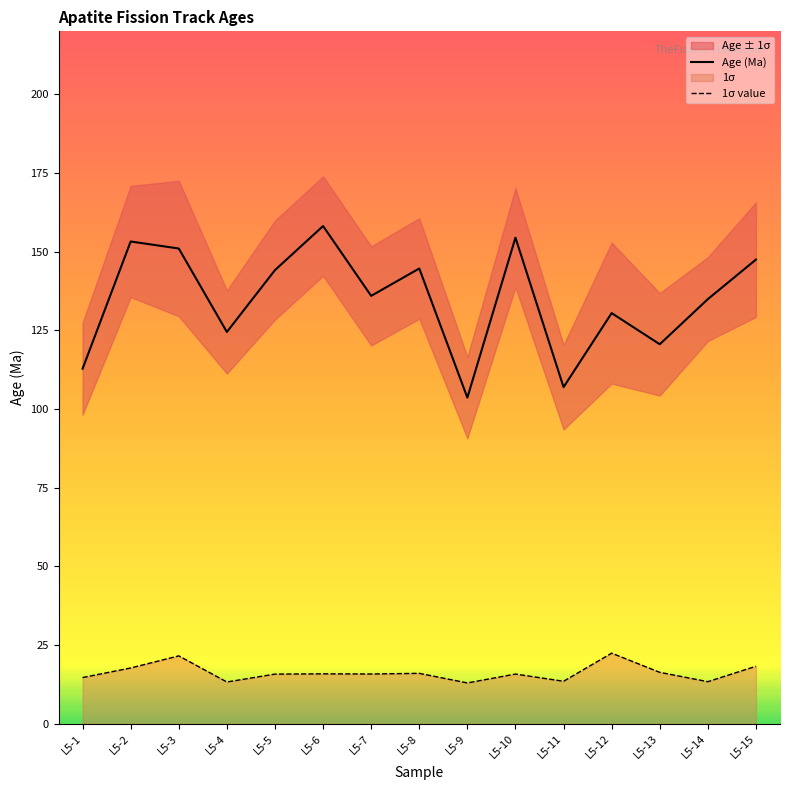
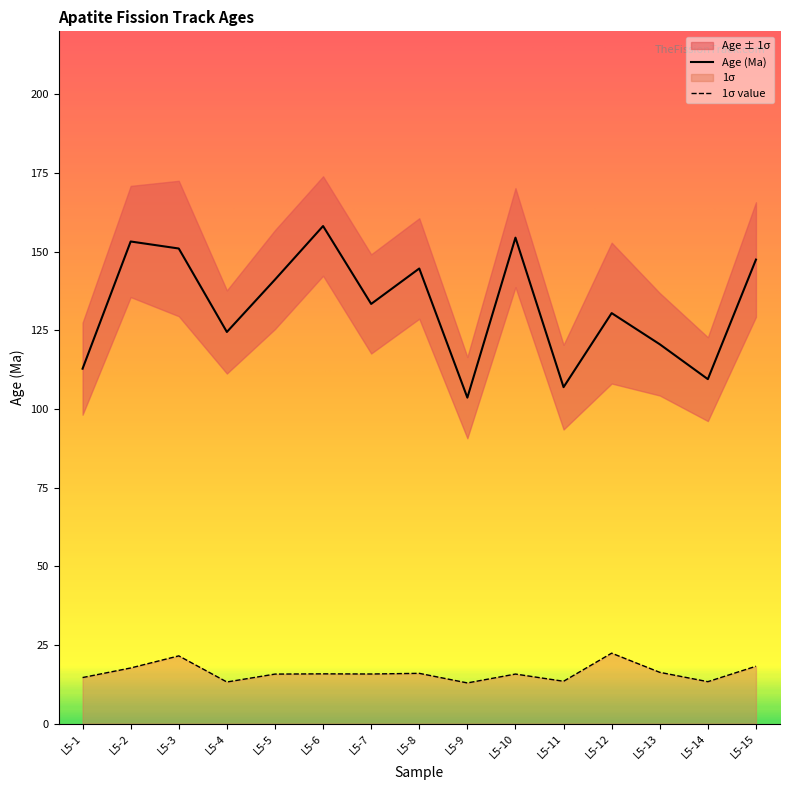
  {
    "Age (Ma)": {
      "L5-1": 113,
      "L5-2": 153,
      "L5-3": 151,
      "L5-4": 124,
-     "L5-5": 144,
+     "L5-5": 141,
      "L5-6": 158,
-     "L5-7": 136,
+     "L5-7": 133,
      "L5-8": 145,
      "L5-9": 104,
      "L5-10": 154,
      "L5-11": 107,
      "L5-12": 130,
      "L5-13": 121,
-     "L5-14": 135,
+     "L5-14": 109,
      "L5-15": 147
    }
  }
